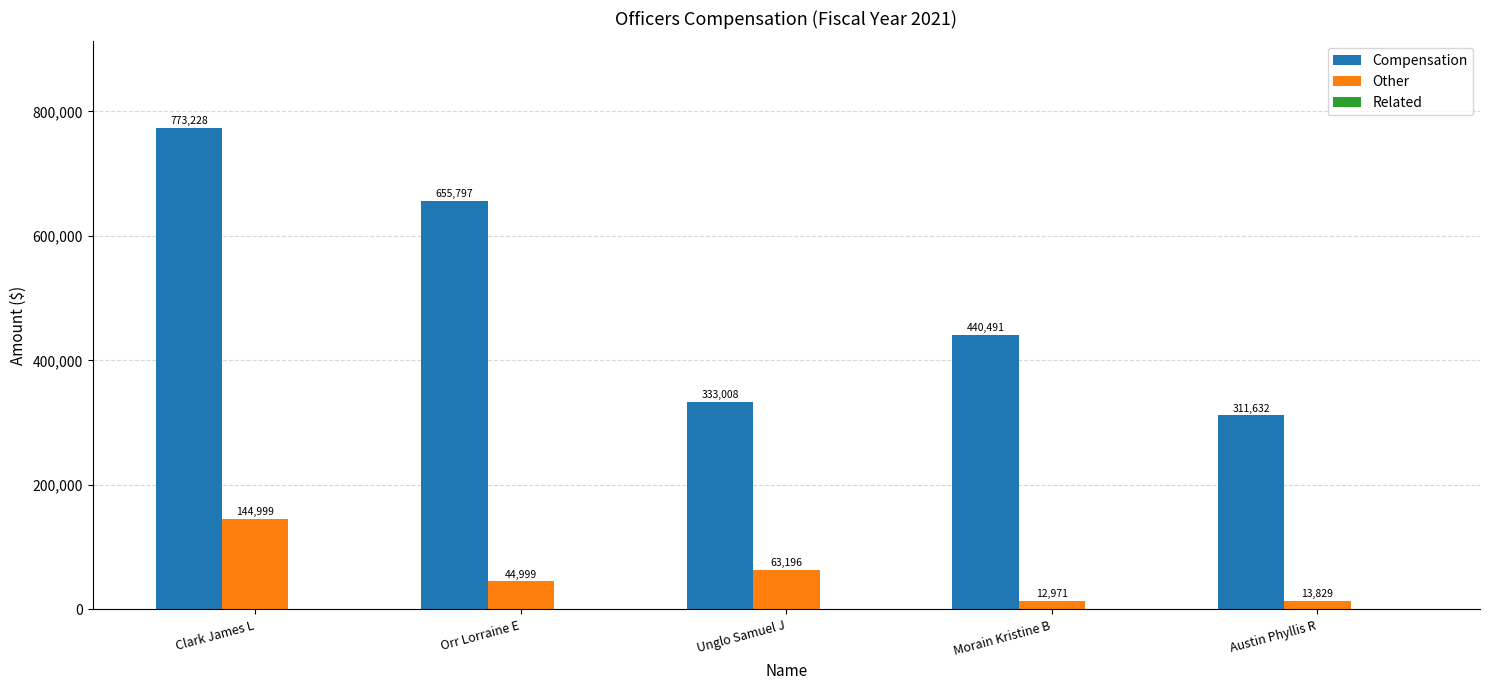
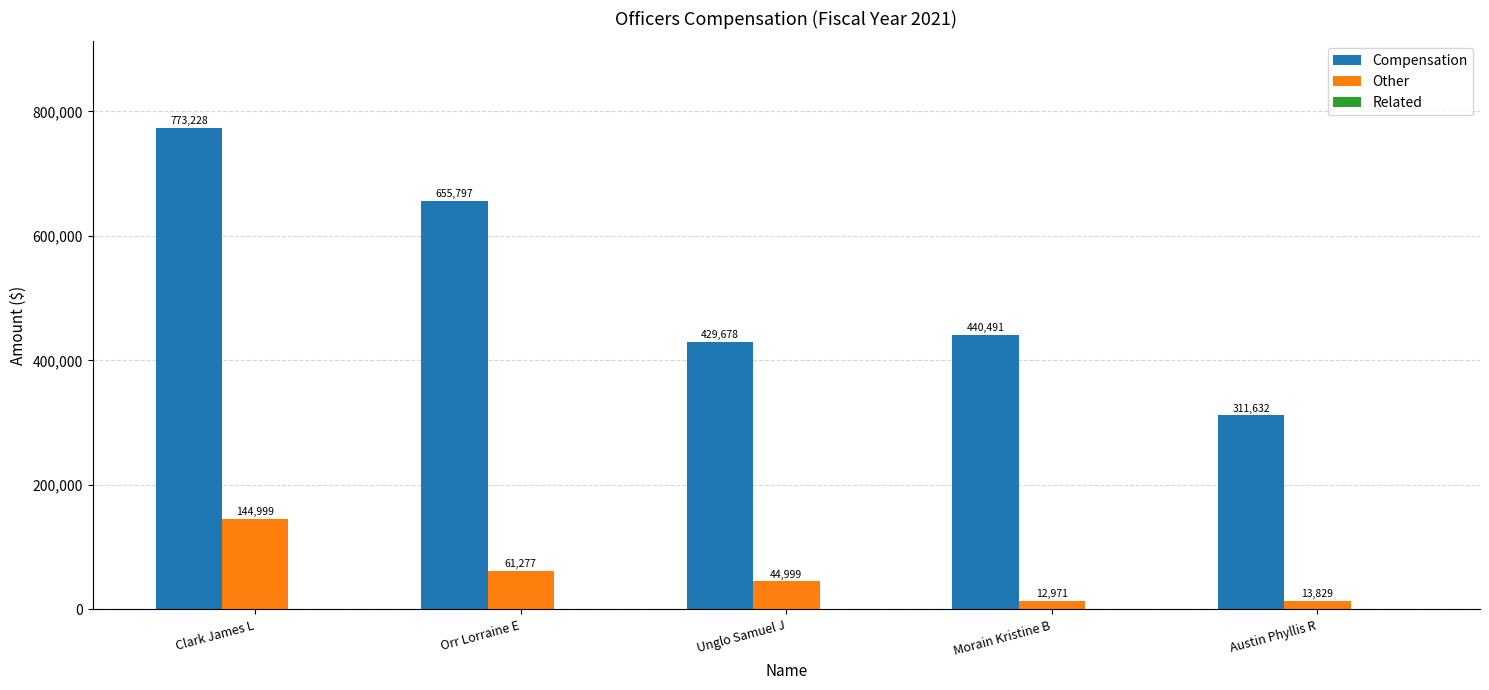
  {
    "Compensation": {
      "Clark James L": "773,228",
      "Orr Lorraine E": "655,797",
-     "Unglo Samuel J": "333,008",
+     "Unglo Samuel J": "429,678",
      "Morain Kristine B": "440,491",
      "Austin Phyllis R": "311,632"
    },
    "Other": {
      "Clark James L": "144,999",
-     "Orr Lorraine E": "44,999",
-     "Unglo Samuel J": "63,196",
+     "Orr Lorraine E": "61,277",
+     "Unglo Samuel J": "44,999",
      "Morain Kristine B": "12,971",
      "Austin Phyllis R": "13,829"
    },
    "Related": {
      "Clark James L": "0",
      "Orr Lorraine E": "0",
      "Unglo Samuel J": "0",
      "Morain Kristine B": "0",
      "Austin Phyllis R": "0"
    }
  }
